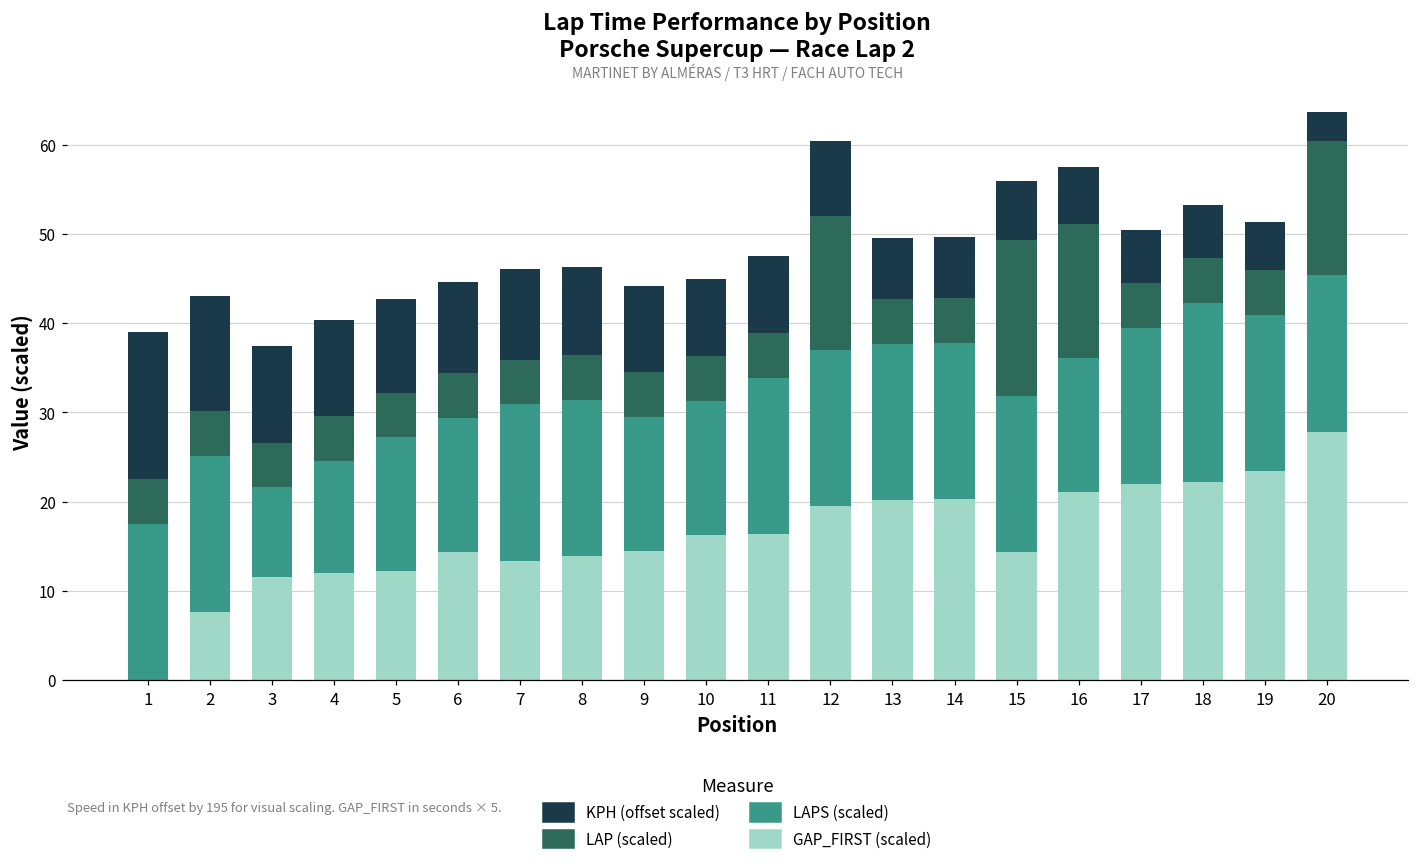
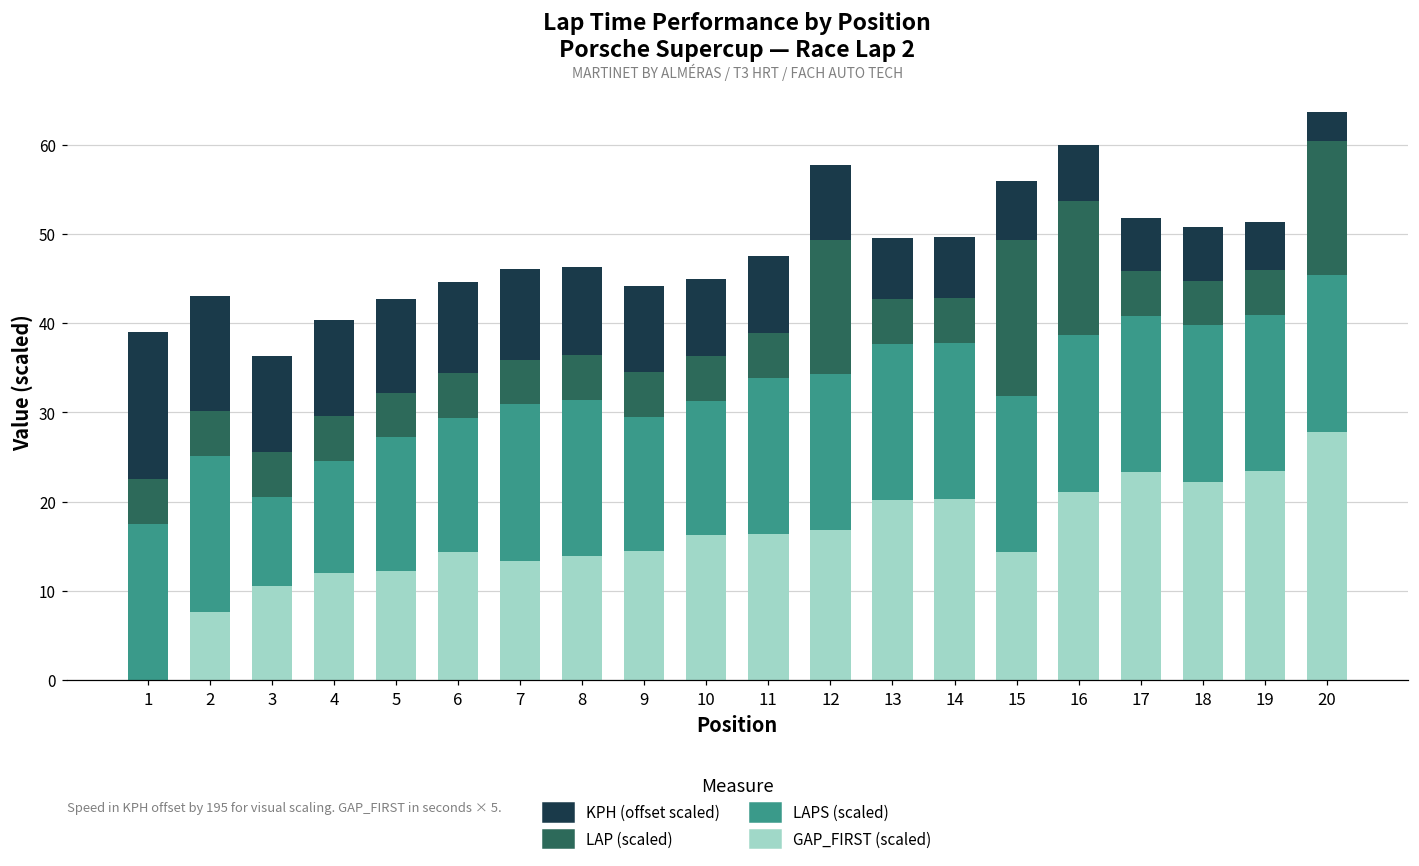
  {
    "GAP_FIRST (scaled)": {
      "1": 0,
      "2": 8,
-     "3": 12,
+     "3": 11,
      "4": 12,
      "5": 12,
      "6": 14,
      "7": 13,
      "8": 14,
      "9": 15,
      "10": 16,
      "11": 16,
-     "12": 19,
+     "12": 17,
      "13": 20,
      "14": 20,
      "15": 14,
      "16": 21,
-     "17": 22,
+     "17": 23,
      "18": 22,
      "19": 23,
      "20": 28
    },
    "LAPS (scaled)": {
      "1": 18,
      "2": 18,
      "3": 10,
      "4": 13,
      "5": 15,
      "6": 15,
      "7": 18,
      "8": 18,
      "9": 15,
      "10": 15,
      "11": 18,
      "12": 18,
      "13": 18,
      "14": 18,
      "15": 18,
-     "16": 15,
+     "16": 18,
      "17": 18,
-     "18": 20,
+     "18": 18,
      "19": 18,
      "20": 18
    }
  }
